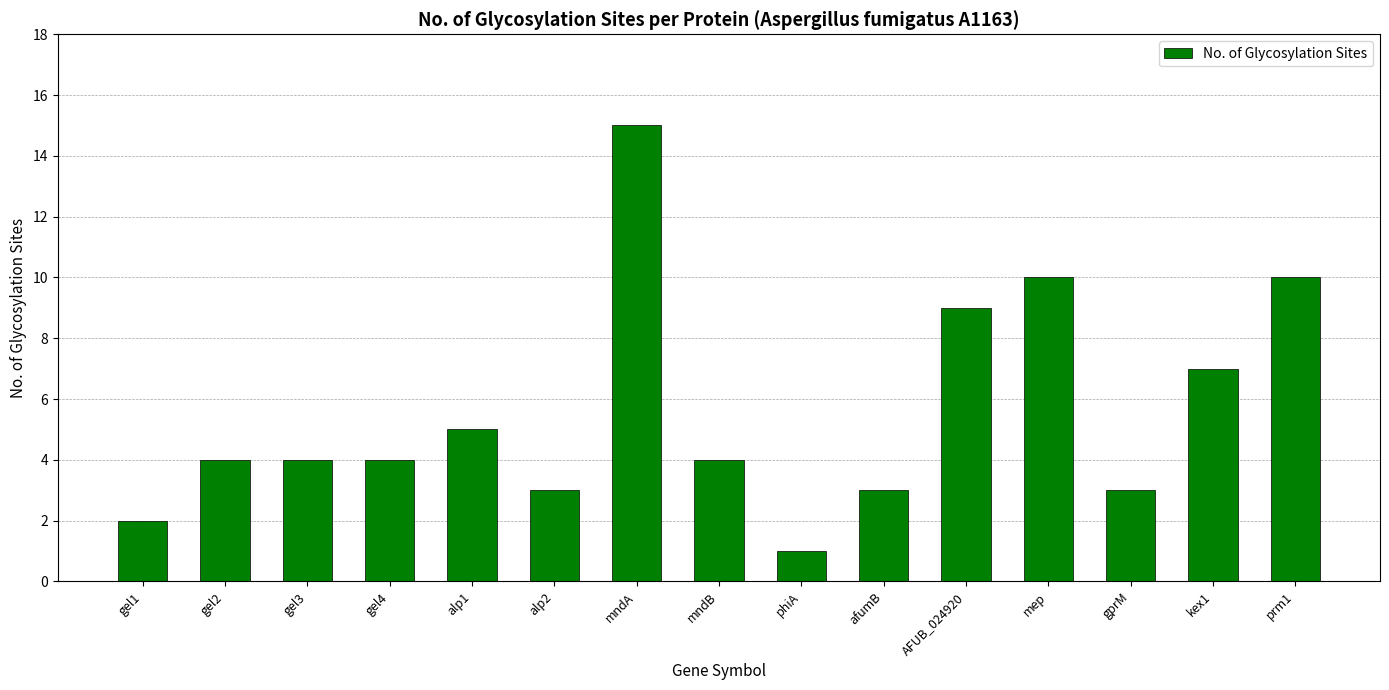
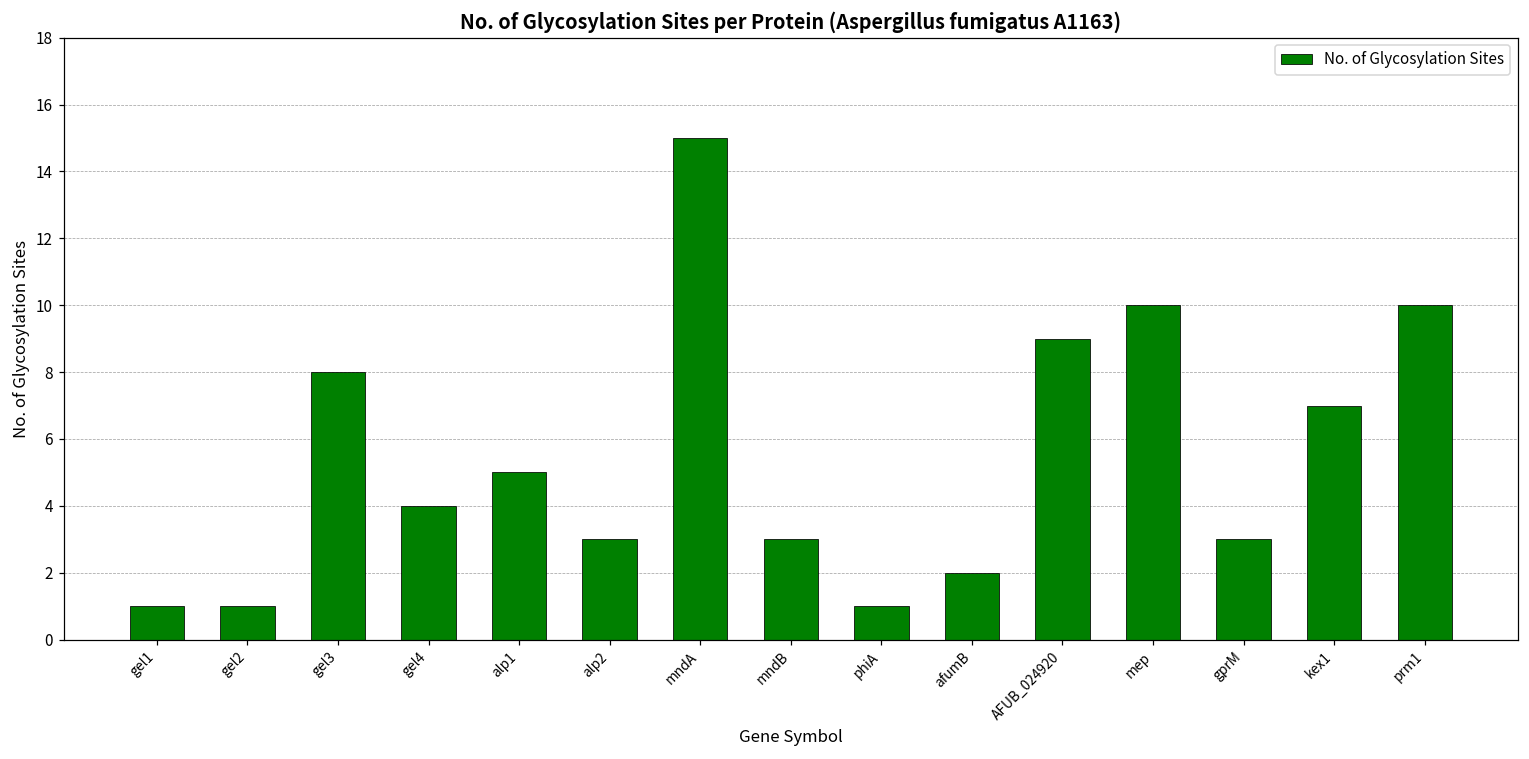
  {
-   "gel1": 2,
-   "gel2": 4,
-   "gel3": 4,
+   "gel1": 1,
+   "gel2": 1,
+   "gel3": 8,
    "gel4": 4,
    "alp1": 5,
    "alp2": 3,
    "mndA": 15,
-   "mndB": 4,
+   "mndB": 3,
    "phiA": 1,
-   "afumB": 3,
+   "afumB": 2,
    "AFUB_024920": 9,
    "mep": 10,
    "gprM": 3,
    "kex1": 7,
    "prm1": 10
  }
